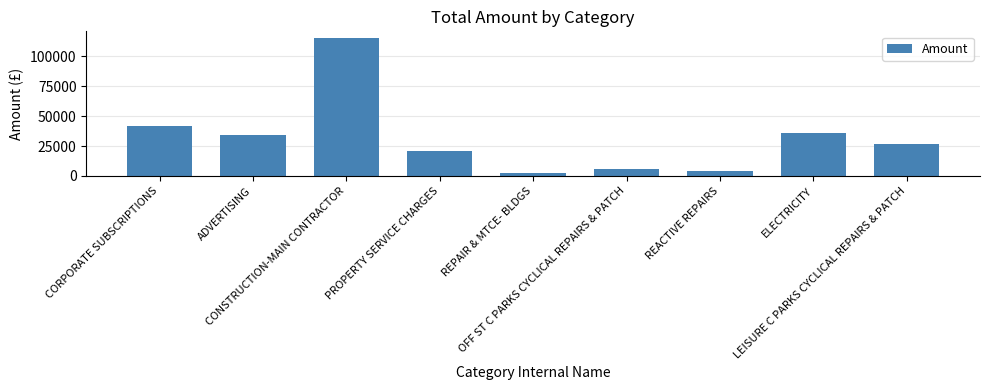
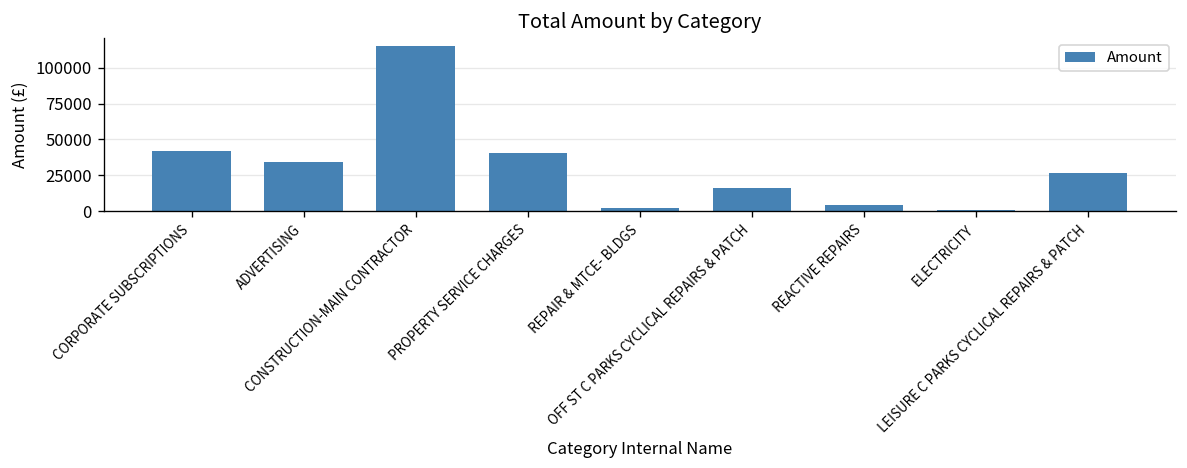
  {
    "CORPORATE SUBSCRIPTIONS": 42000,
    "ADVERTISING": 34000,
    "CONSTRUCTION-MAIN CONTRACTOR": 115000,
-   "PROPERTY SERVICE CHARGES": 21000,
+   "PROPERTY SERVICE CHARGES": 41000,
    "REPAIR & MTCE- BLDGS": 2000,
-   "OFF ST C PARKS CYCLICAL REPAIRS & PATCH": 6000,
+   "OFF ST C PARKS CYCLICAL REPAIRS & PATCH": 16000,
    "REACTIVE REPAIRS": 4000,
-   "ELECTRICITY": 36000,
+   "ELECTRICITY": 1000,
    "LEISURE C PARKS CYCLICAL REPAIRS & PATCH": 27000
  }
